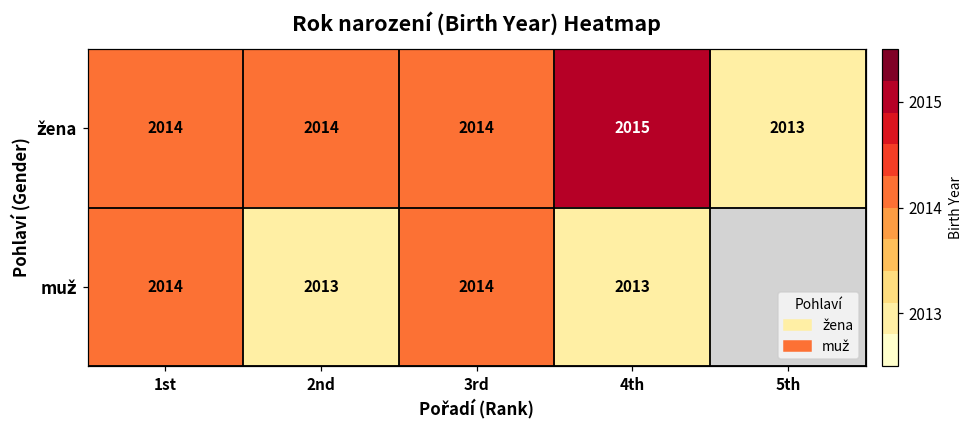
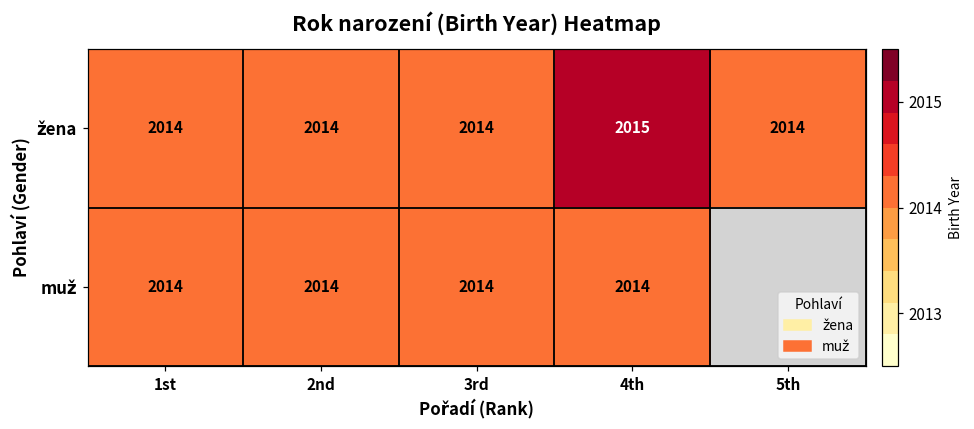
  {
    "žena": {
      "1st": 2014,
      "2nd": 2014,
      "3rd": 2014,
      "4th": 2015,
-     "5th": 2013
+     "5th": 2014
    },
    "muž": {
      "1st": 2014,
-     "2nd": 2013,
+     "2nd": 2014,
      "3rd": 2014,
-     "4th": 2013
+     "4th": 2014
    }
  }
